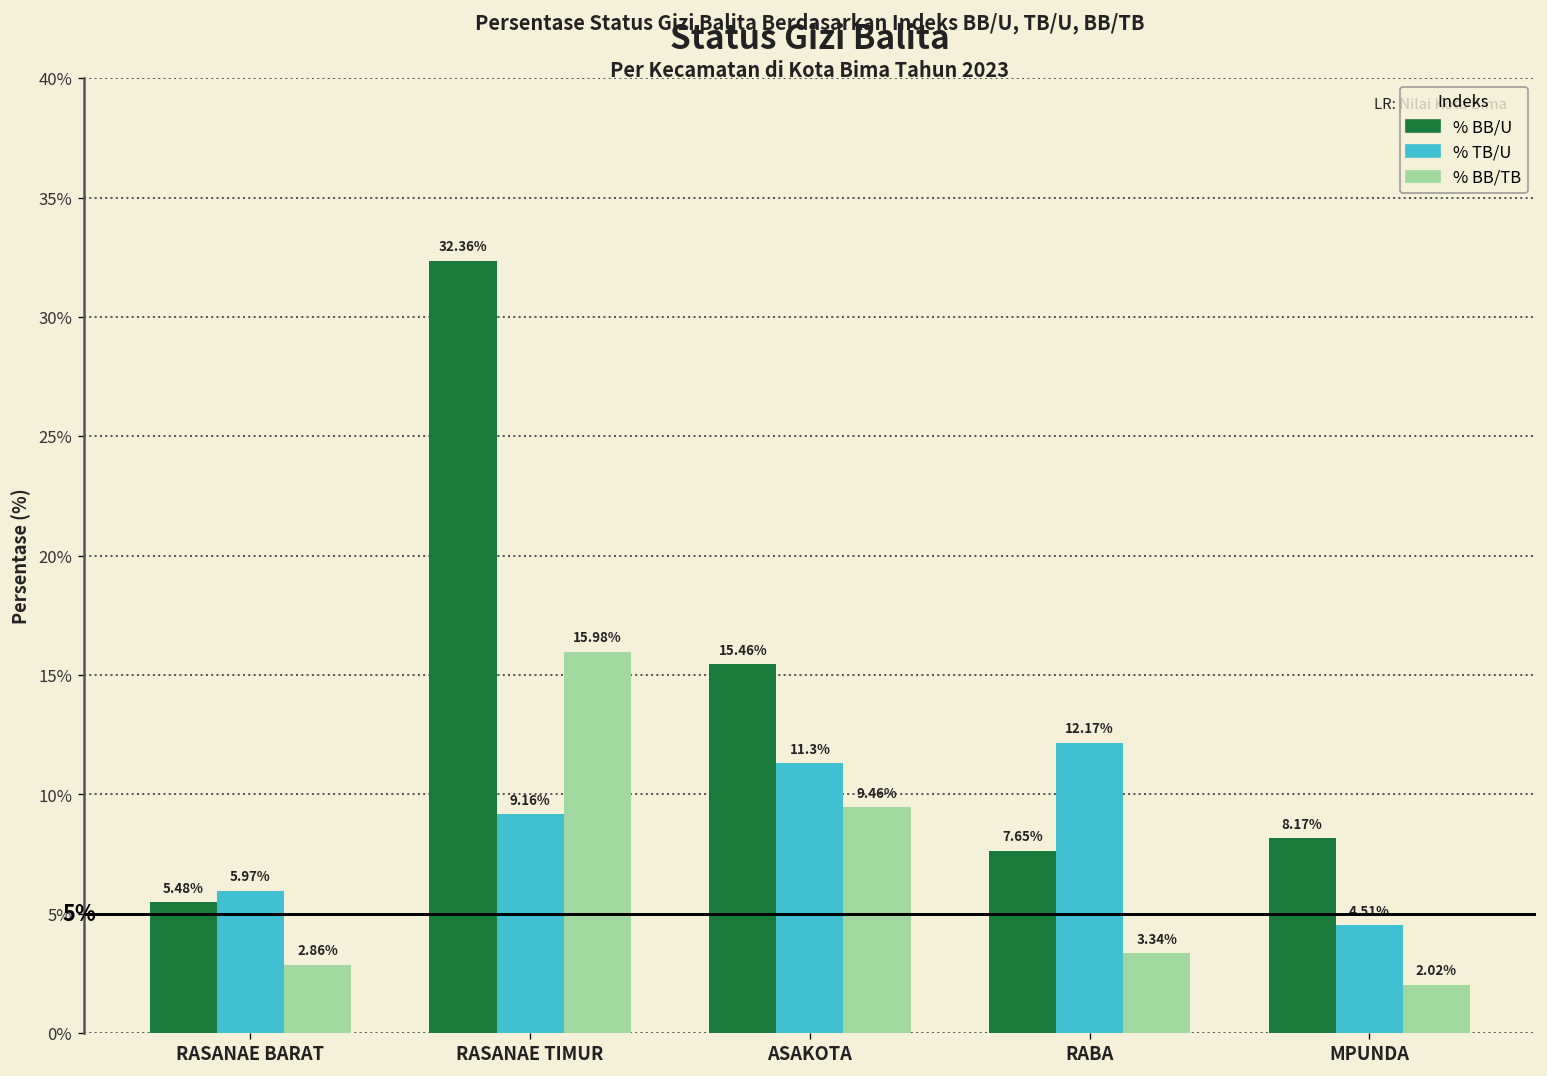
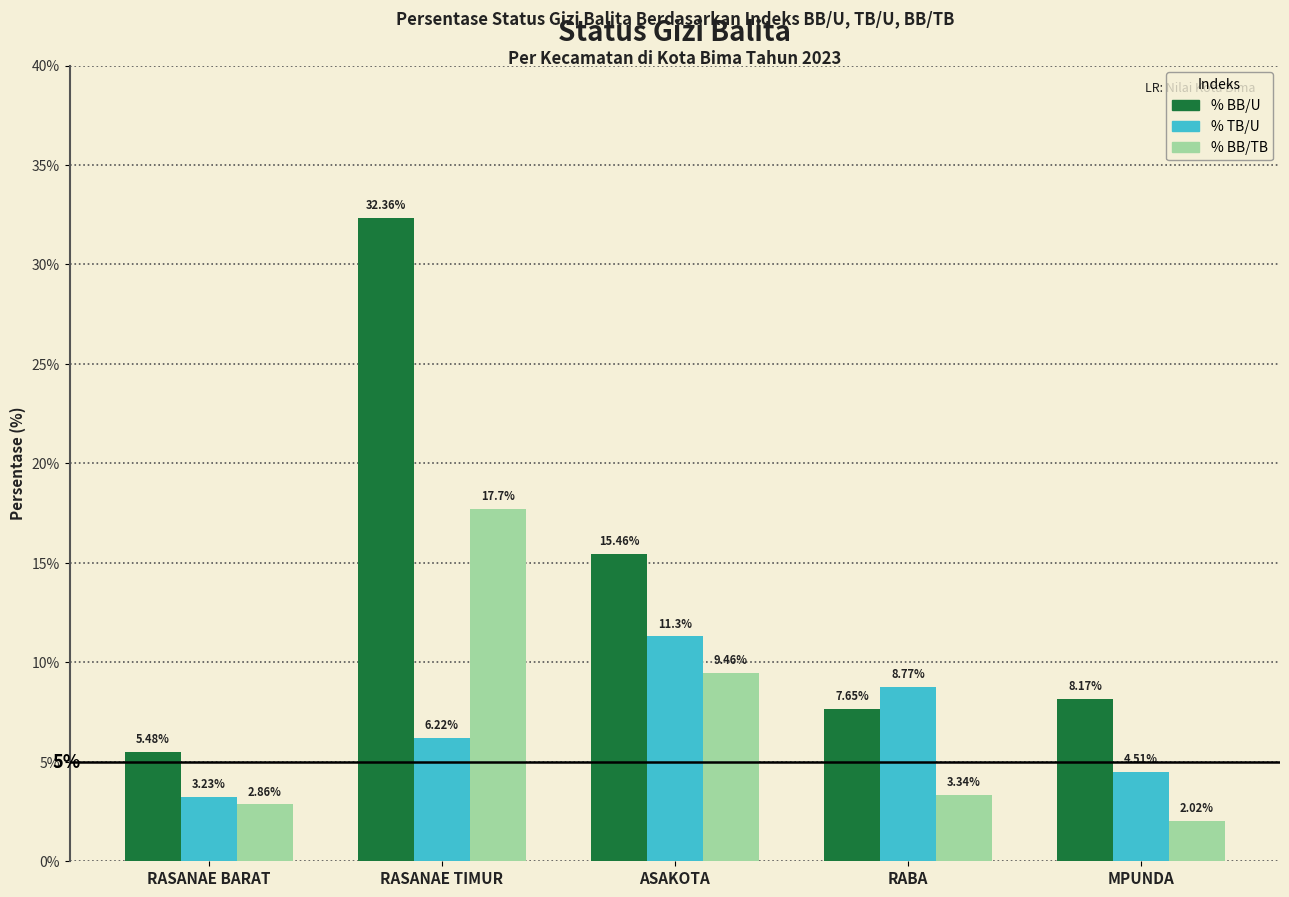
  {
    "% BB/U": {
      "RASANAE BARAT": "5.48%",
      "RASANAE TIMUR": "32.36%",
      "ASAKOTA": "15.46%",
      "RABA": "7.65%",
      "MPUNDA": "8.17%"
    },
    "% TB/U": {
-     "RASANAE BARAT": "5.97%",
-     "RASANAE TIMUR": "9.16%",
+     "RASANAE BARAT": "3.23%",
+     "RASANAE TIMUR": "6.22%",
      "ASAKOTA": "11.3%",
-     "RABA": "12.17%",
+     "RABA": "8.77%",
      "MPUNDA": "4.51%"
    },
    "% BB/TB": {
      "RASANAE BARAT": "2.86%",
-     "RASANAE TIMUR": "15.98%",
+     "RASANAE TIMUR": "17.7%",
      "ASAKOTA": "9.46%",
      "RABA": "3.34%",
      "MPUNDA": "2.02%"
    }
  }
